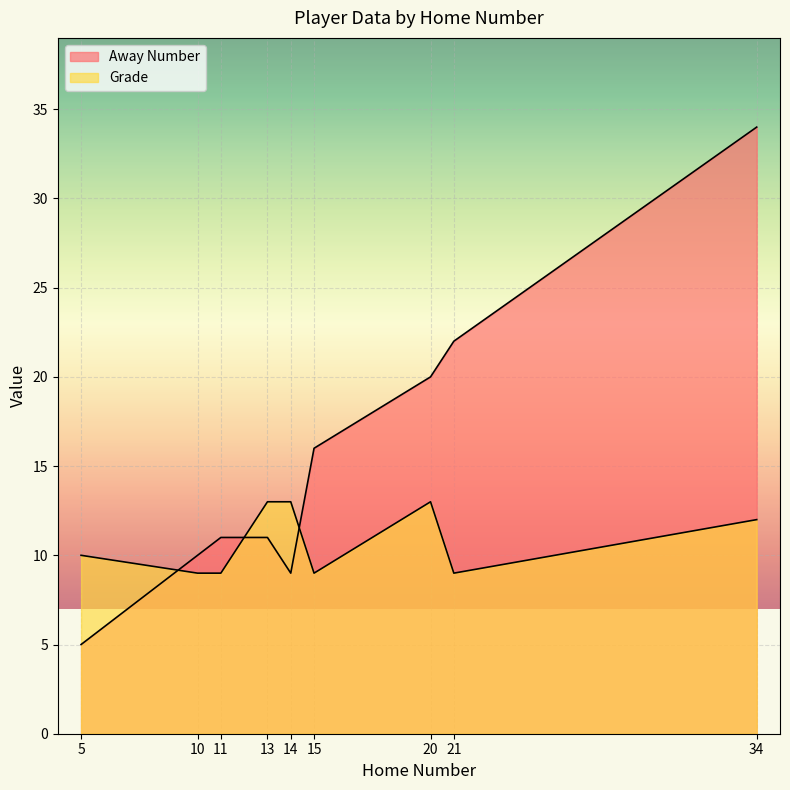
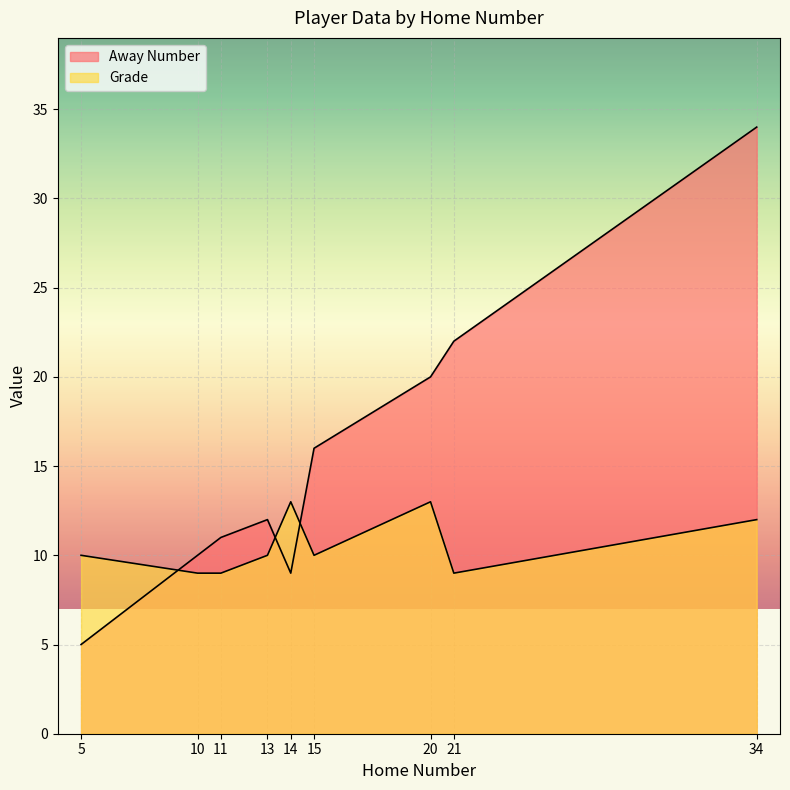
  {
    "Away Number": {
      "5": 5,
      "10": 10,
      "11": 11,
-     "13": 11,
+     "13": 12,
      "14": 9,
      "15": 16,
      "20": 20,
      "21": 22,
      "34": 34
    },
    "Grade": {
      "5": 10,
      "10": 9,
      "11": 9,
-     "13": 13,
+     "13": 10,
      "14": 13,
-     "15": 9,
+     "15": 10,
      "20": 13,
      "21": 9,
      "34": 12
    }
  }
